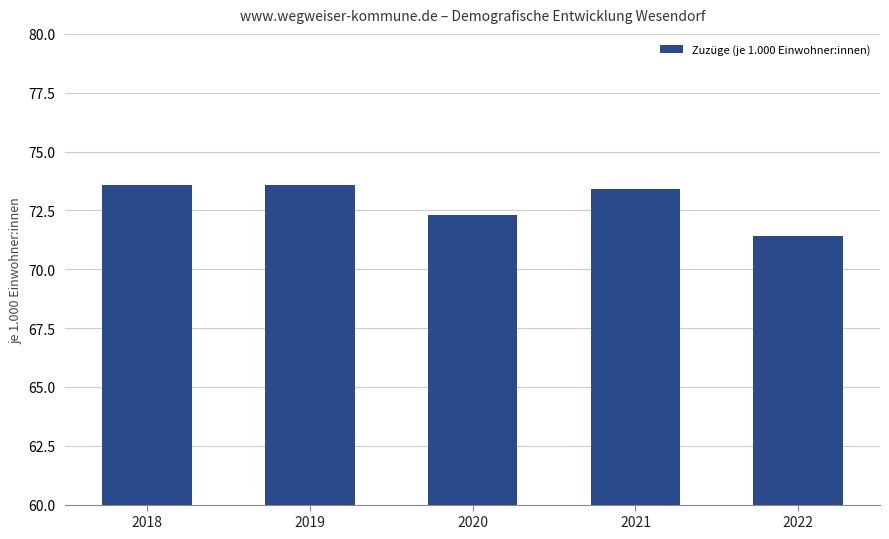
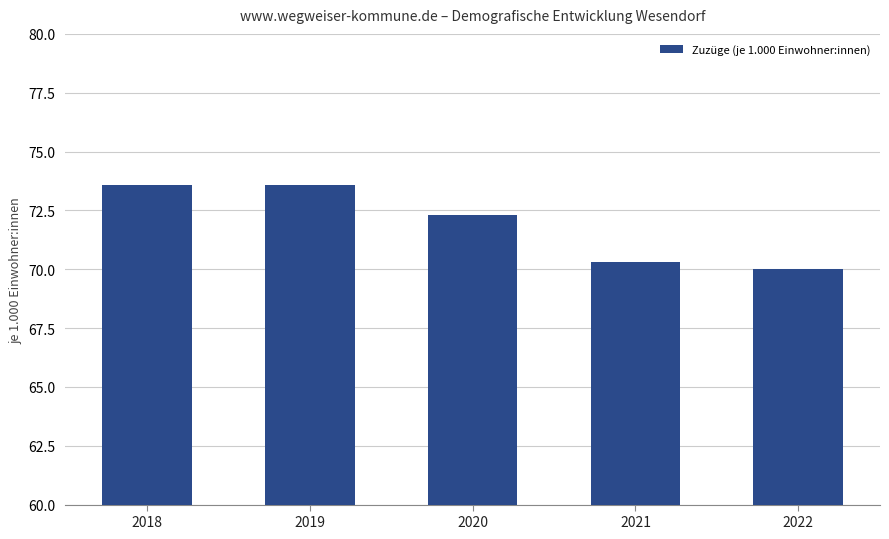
  {
    "2018": 73.6,
    "2019": 73.6,
    "2020": 72.3,
-   "2021": 73.4,
-   "2022": 71.4
+   "2021": 70.3,
+   "2022": 70.0
  }
